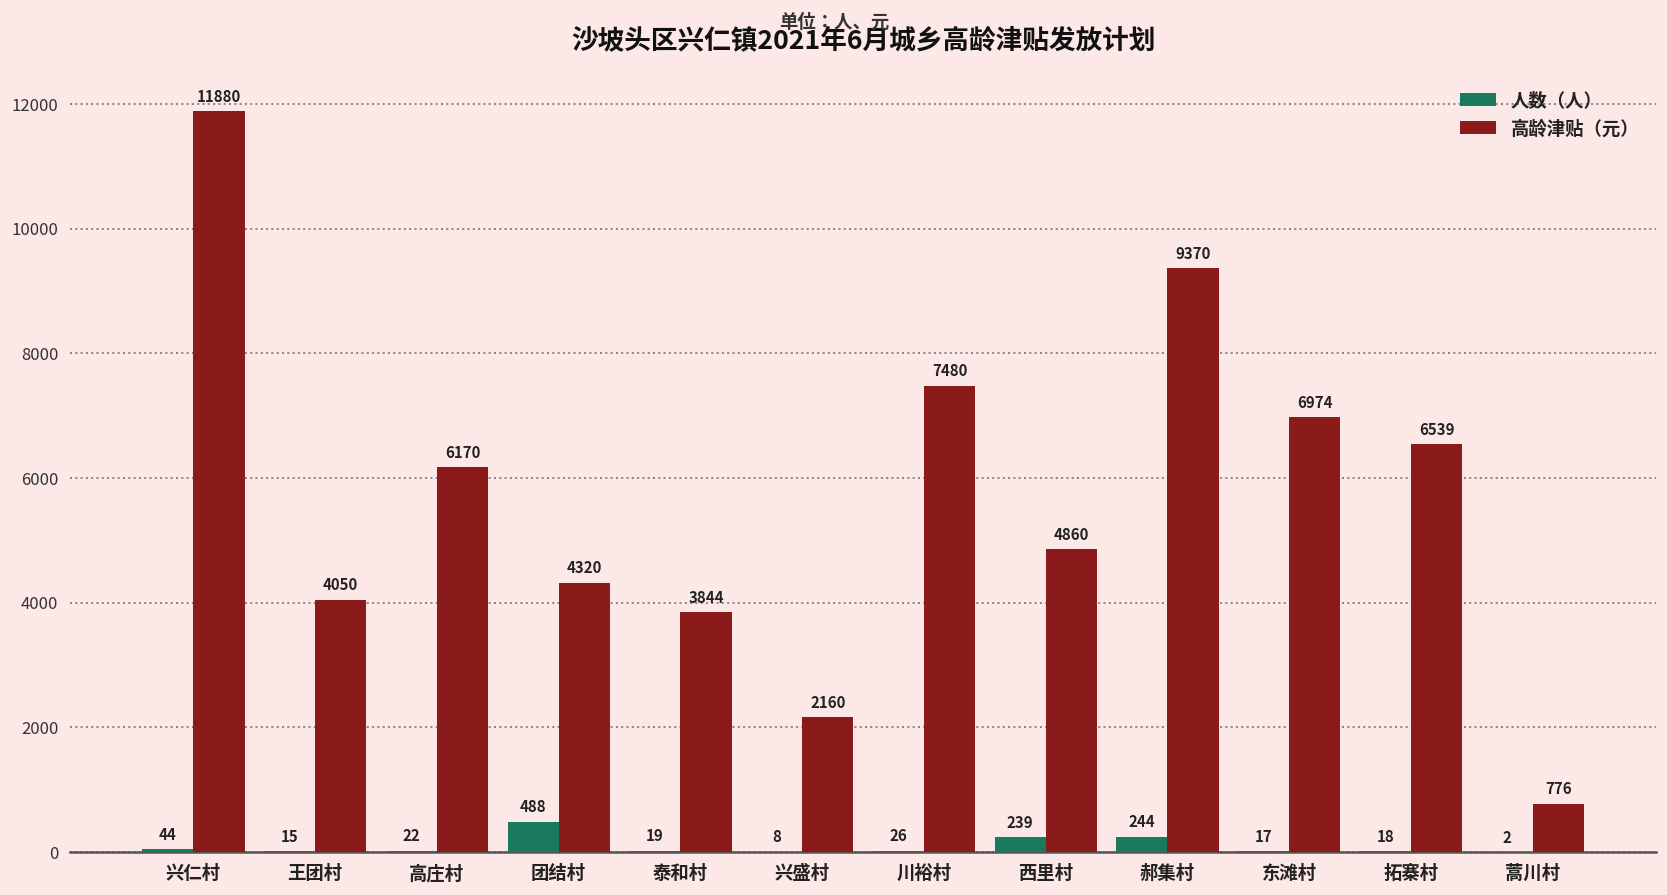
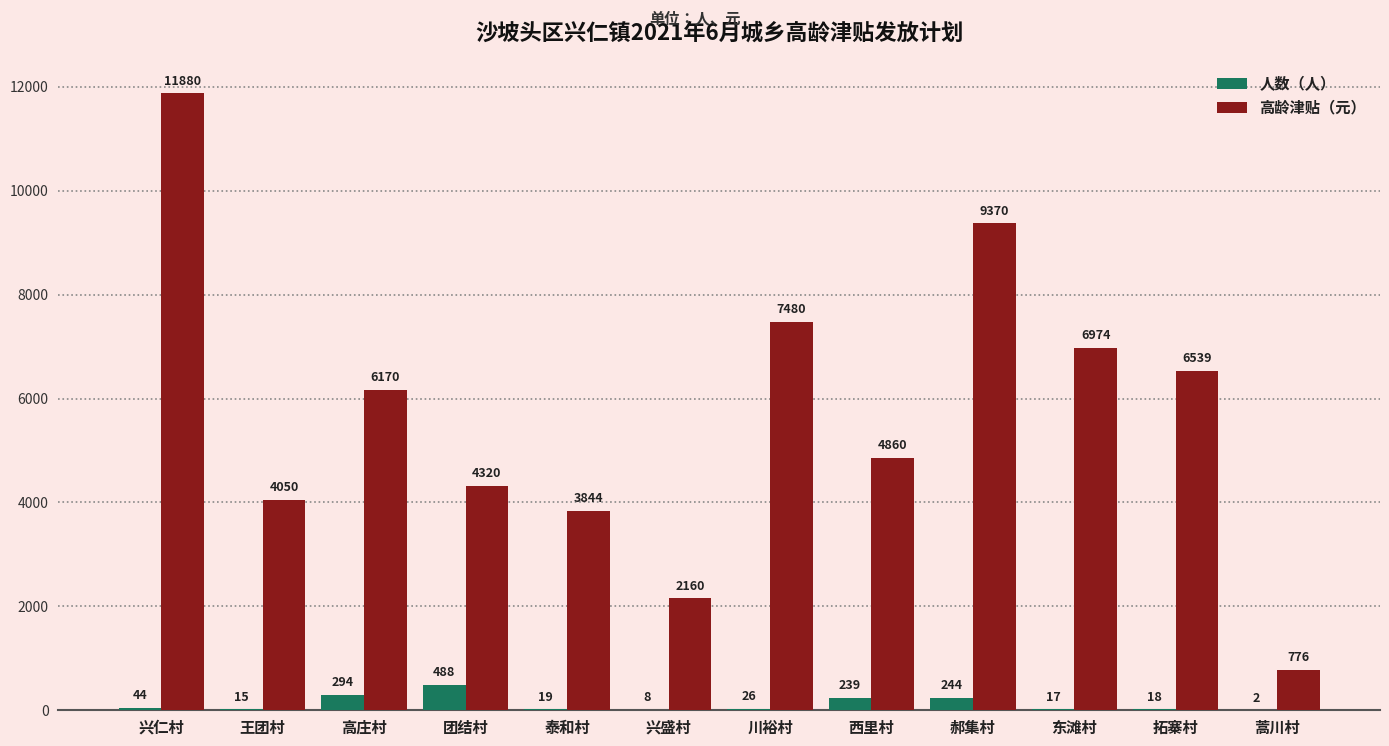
  {
    "人数（人）": {
      "兴仁村": 44,
      "王团村": 15,
-     "高庄村": 22,
+     "高庄村": 294,
      "团结村": 488,
      "泰和村": 19,
      "兴盛村": 8,
      "川裕村": 26,
      "西里村": 239,
      "郝集村": 244,
      "东滩村": 17,
      "拓寨村": 18,
      "蒿川村": 2
    },
    "高龄津贴（元）": {
      "兴仁村": 11880,
      "王团村": 4050,
      "高庄村": 6170,
      "团结村": 4320,
      "泰和村": 3844,
      "兴盛村": 2160,
      "川裕村": 7480,
      "西里村": 4860,
      "郝集村": 9370,
      "东滩村": 6974,
      "拓寨村": 6539,
      "蒿川村": 776
    }
  }
